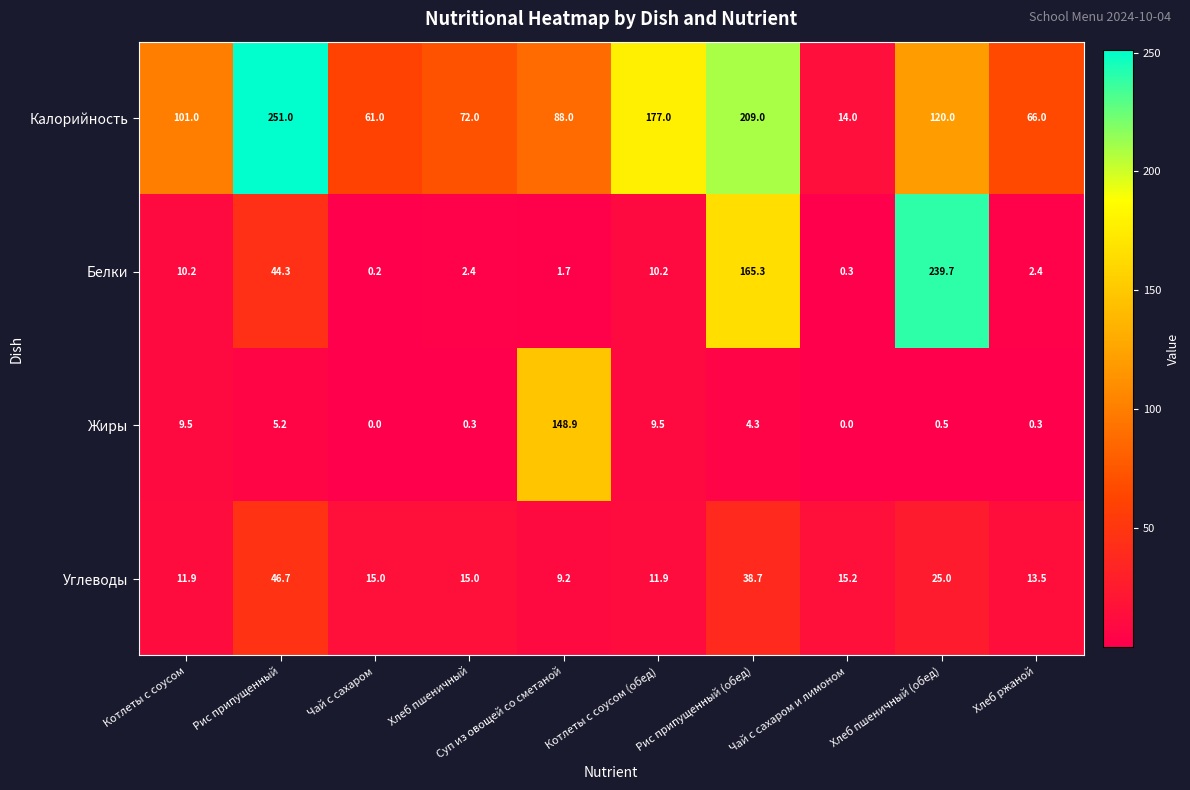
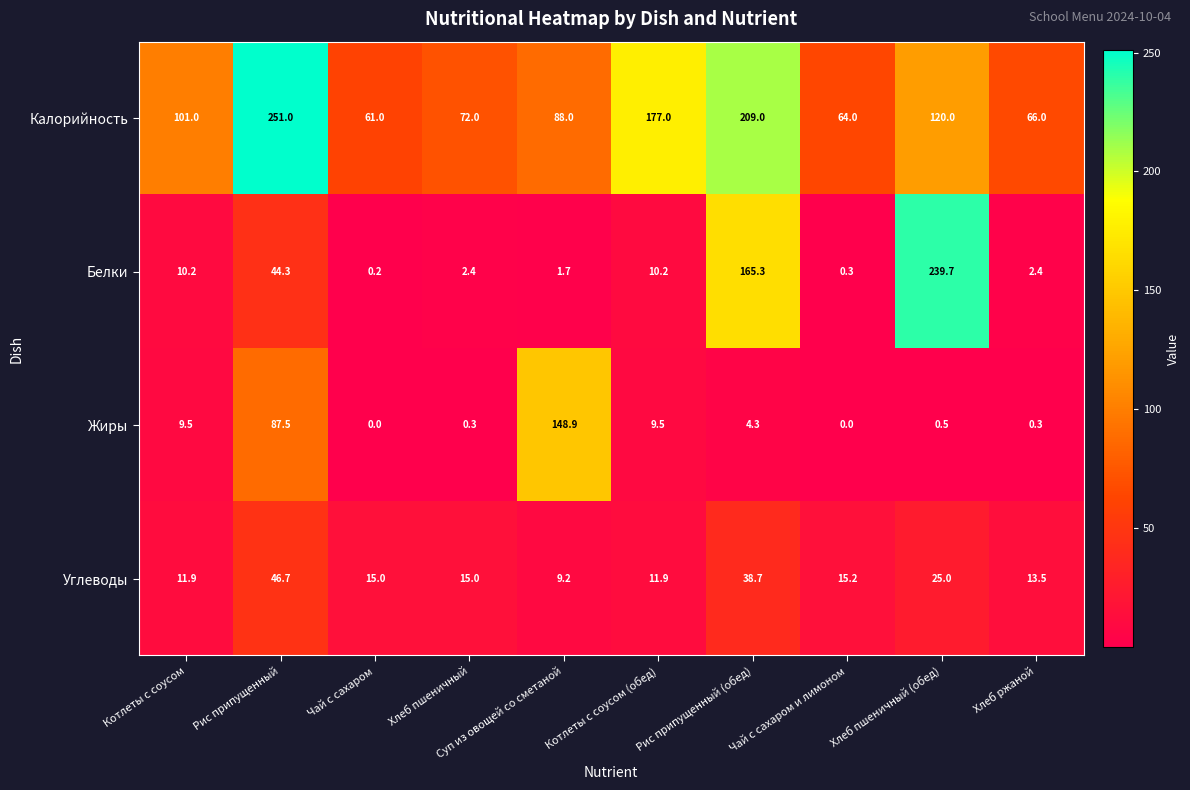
  {
    "Калорийность": {
      "Котлеты с соусом": 101.0,
      "Рис припущенный": 251.0,
      "Чай с сахаром": 61.0,
      "Хлеб пшеничный": 72.0,
      "Суп из овощей со сметаной": 88.0,
      "Котлеты с соусом (обед)": 177.0,
      "Рис припущенный (обед)": 209.0,
-     "Чай с сахаром и лимоном": 14.0,
+     "Чай с сахаром и лимоном": 64.0,
      "Хлеб пшеничный (обед)": 120.0,
      "Хлеб ржаной": 66.0
    },
    "Белки": {
      "Котлеты с соусом": 10.2,
      "Рис припущенный": 44.3,
      "Чай с сахаром": 0.2,
      "Хлеб пшеничный": 2.4,
      "Суп из овощей со сметаной": 1.7,
      "Котлеты с соусом (обед)": 10.2,
      "Рис припущенный (обед)": 165.3,
      "Чай с сахаром и лимоном": 0.3,
      "Хлеб пшеничный (обед)": 239.7,
      "Хлеб ржаной": 2.4
    },
    "Жиры": {
      "Котлеты с соусом": 9.5,
-     "Рис припущенный": 5.2,
+     "Рис припущенный": 87.5,
      "Чай с сахаром": 0.0,
      "Хлеб пшеничный": 0.3,
      "Суп из овощей со сметаной": 148.9,
      "Котлеты с соусом (обед)": 9.5,
      "Рис припущенный (обед)": 4.3,
      "Чай с сахаром и лимоном": 0.0,
      "Хлеб пшеничный (обед)": 0.5,
      "Хлеб ржаной": 0.3
    },
    "Углеводы": {
      "Котлеты с соусом": 11.9,
      "Рис припущенный": 46.7,
      "Чай с сахаром": 15.0,
      "Хлеб пшеничный": 15.0,
      "Суп из овощей со сметаной": 9.2,
      "Котлеты с соусом (обед)": 11.9,
      "Рис припущенный (обед)": 38.7,
      "Чай с сахаром и лимоном": 15.2,
      "Хлеб пшеничный (обед)": 25.0,
      "Хлеб ржаной": 13.5
    }
  }
